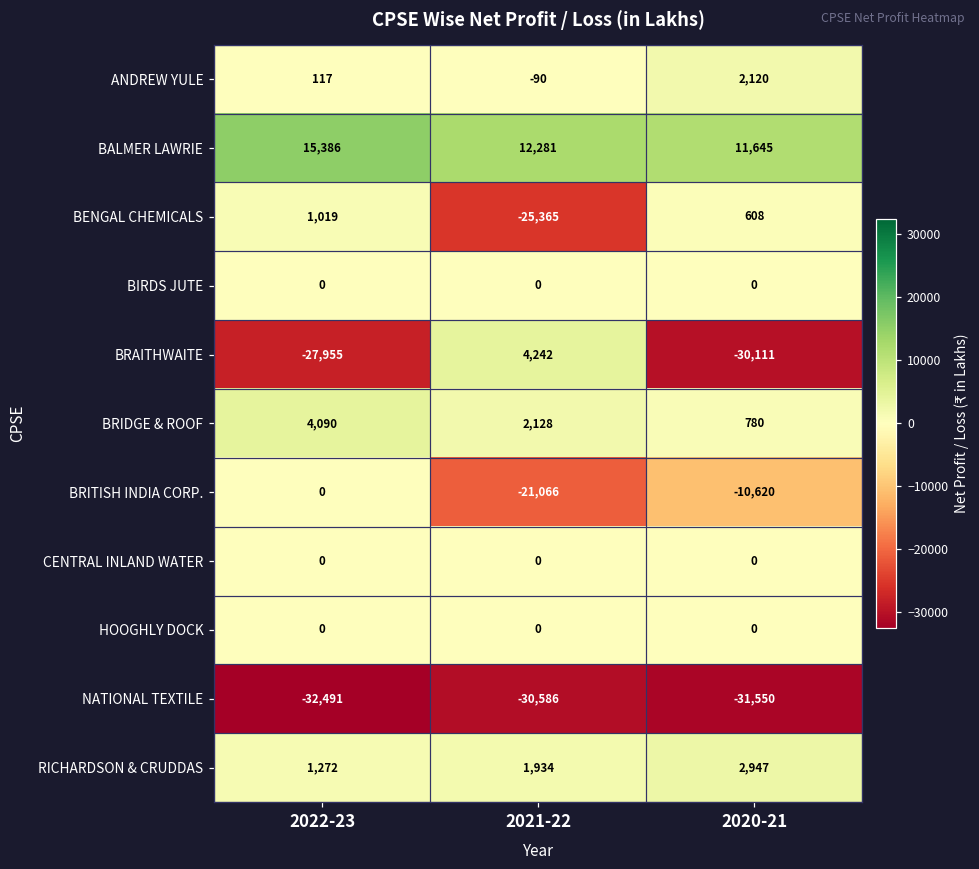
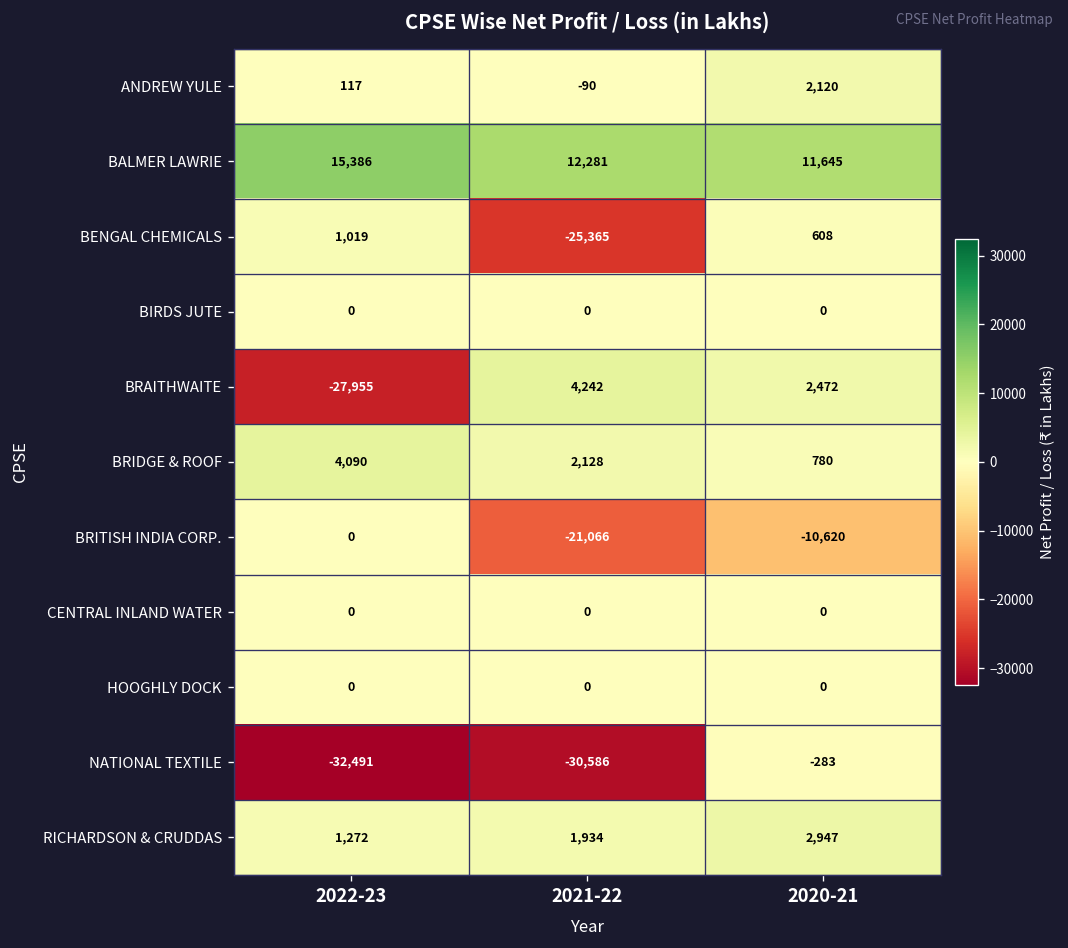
  {
    "ANDREW YULE": {
      "2022-23": "117",
      "2021-22": "-90",
      "2020-21": "2,120"
    },
    "BALMER LAWRIE": {
      "2022-23": "15,386",
      "2021-22": "12,281",
      "2020-21": "11,645"
    },
    "BENGAL CHEMICALS": {
      "2022-23": "1,019",
      "2021-22": "-25,365",
      "2020-21": "608"
    },
    "BIRDS JUTE": {
      "2022-23": "0",
      "2021-22": "0",
      "2020-21": "0"
    },
    "BRAITHWAITE": {
      "2022-23": "-27,955",
      "2021-22": "4,242",
-     "2020-21": "-30,111"
+     "2020-21": "2,472"
    },
    "BRIDGE & ROOF": {
      "2022-23": "4,090",
      "2021-22": "2,128",
      "2020-21": "780"
    },
    "BRITISH INDIA CORP.": {
      "2022-23": "0",
      "2021-22": "-21,066",
      "2020-21": "-10,620"
    },
    "CENTRAL INLAND WATER": {
      "2022-23": "0",
      "2021-22": "0",
      "2020-21": "0"
    },
    "HOOGHLY DOCK": {
      "2022-23": "0",
      "2021-22": "0",
      "2020-21": "0"
    },
    "NATIONAL TEXTILE": {
      "2022-23": "-32,491",
      "2021-22": "-30,586",
-     "2020-21": "-31,550"
+     "2020-21": "-283"
    },
    "RICHARDSON & CRUDDAS": {
      "2022-23": "1,272",
      "2021-22": "1,934",
      "2020-21": "2,947"
    }
  }
